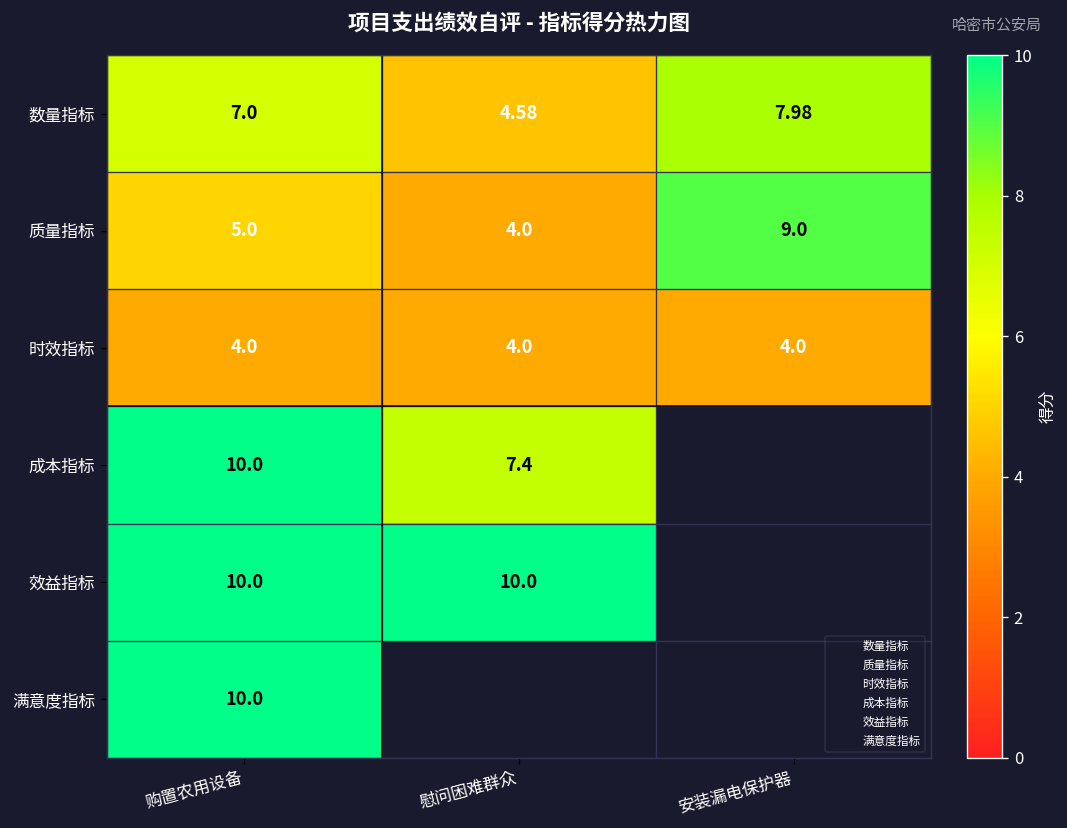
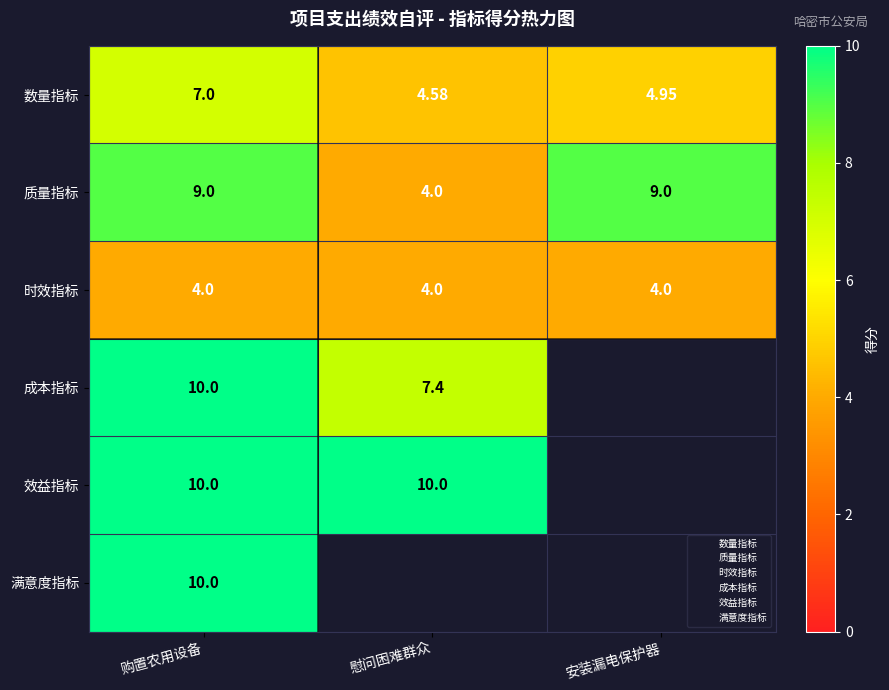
  {
    "数量指标": {
      "购置农用设备": 7.0,
      "慰问困难群众": 4.58,
-     "安装漏电保护器": 7.98
+     "安装漏电保护器": 4.95
    },
    "质量指标": {
-     "购置农用设备": 5.0,
+     "购置农用设备": 9.0,
      "慰问困难群众": 4.0,
      "安装漏电保护器": 9.0
    },
    "时效指标": {
      "购置农用设备": 4.0,
      "慰问困难群众": 4.0,
      "安装漏电保护器": 4.0
    },
    "成本指标": {
      "购置农用设备": 10.0,
      "慰问困难群众": 7.4
    },
    "效益指标": {
      "购置农用设备": 10.0,
      "慰问困难群众": 10.0
    },
    "满意度指标": {
      "购置农用设备": 10.0
    }
  }
